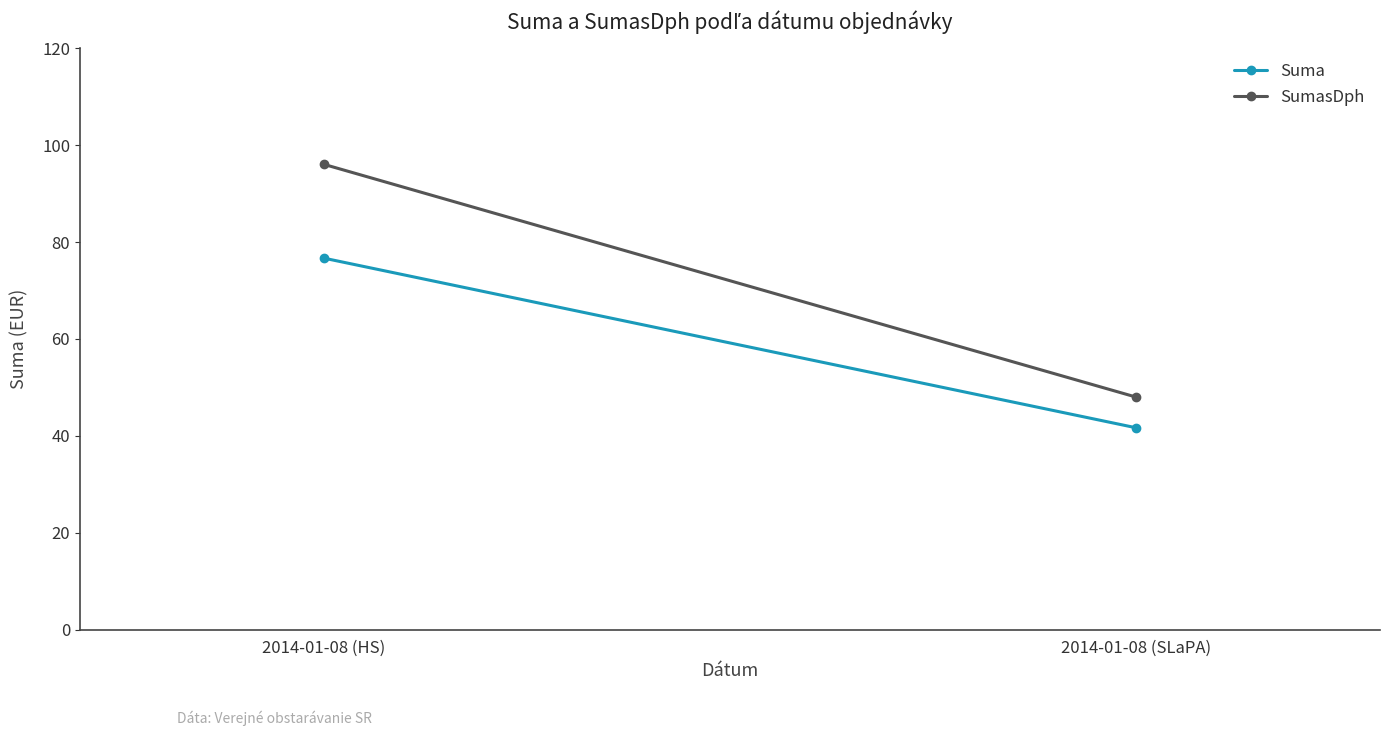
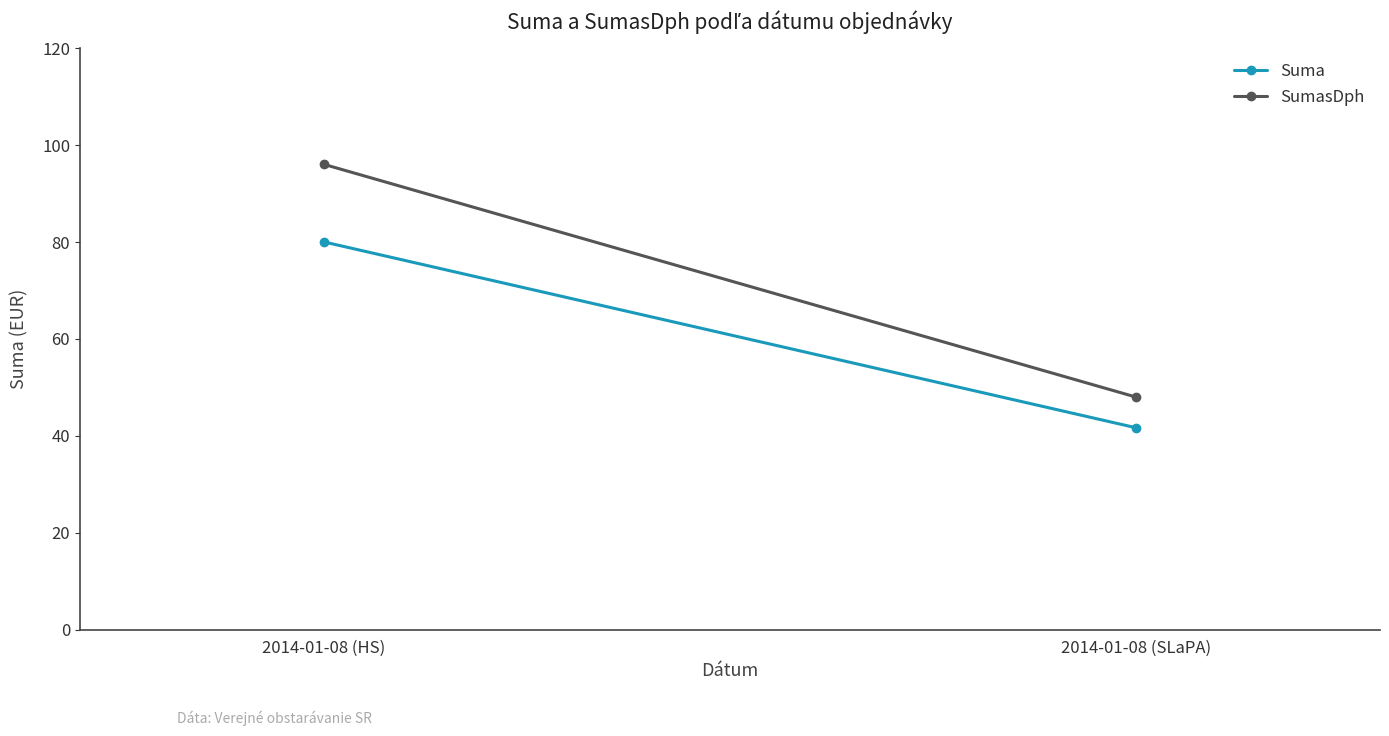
  {
    "Suma": {
-     "2014-01-08 (HS)": 77,
+     "2014-01-08 (HS)": 80,
      "2014-01-08 (SLaPA)": 42
    },
    "SumasDph": {
      "2014-01-08 (HS)": 96,
      "2014-01-08 (SLaPA)": 48
    }
  }
